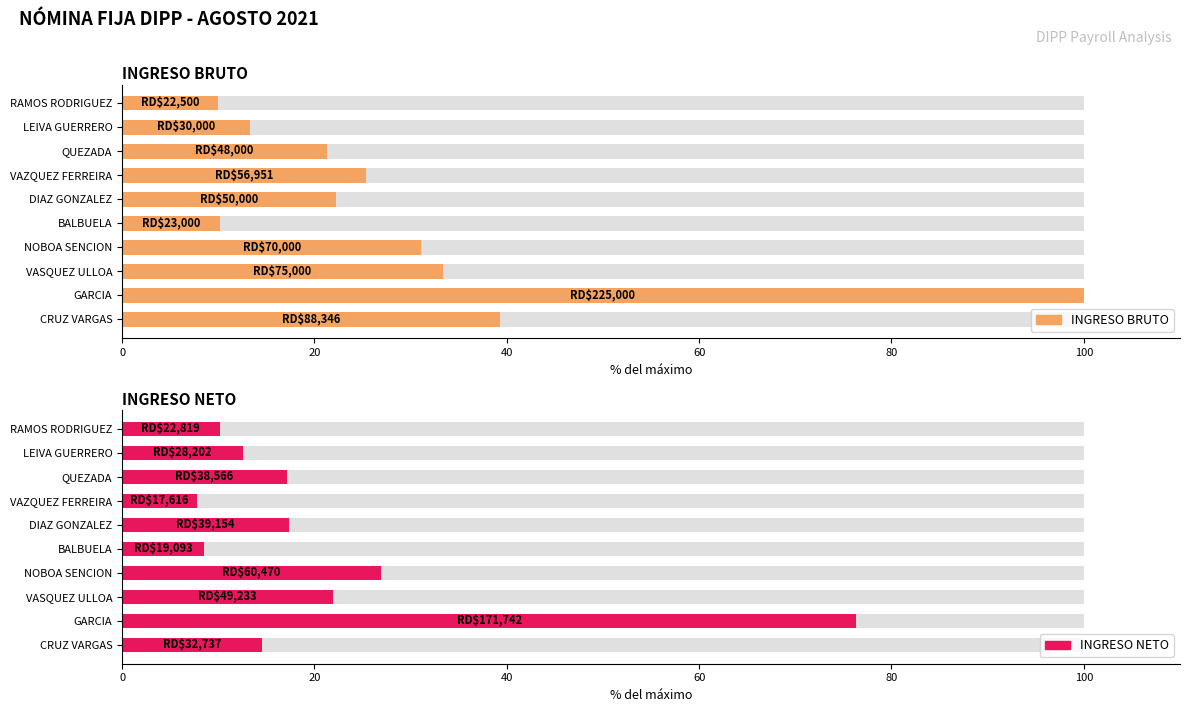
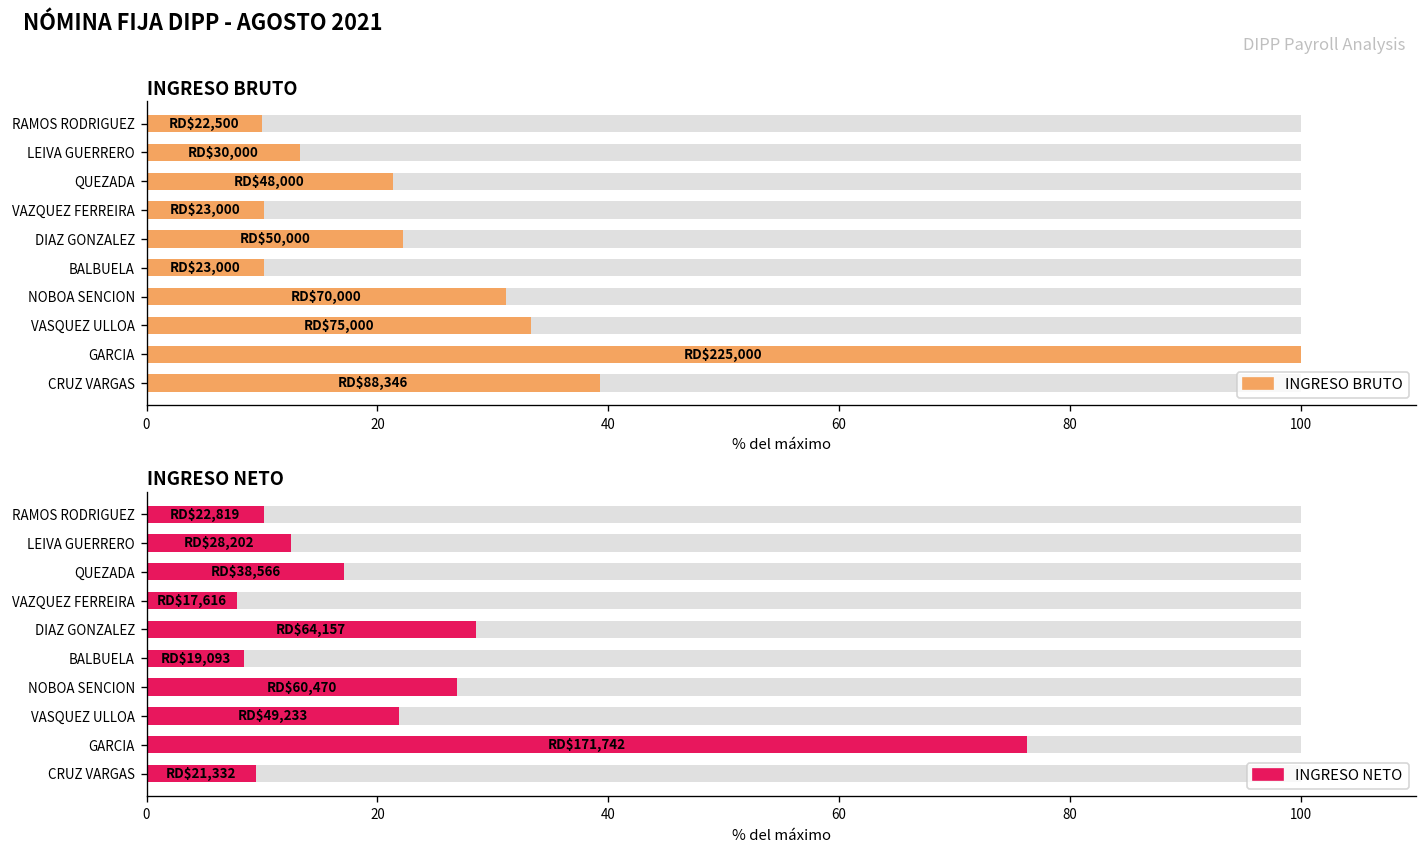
  {
    "INGRESO BRUTO": {
      "INGRESO BRUTO": {
-       "VAZQUEZ FERREIRA": "$56,951"
+       "VAZQUEZ FERREIRA": "$23,000"
      }
    },
    "INGRESO NETO": {
      "INGRESO NETO": {
-       "DIAZ GONZALEZ": "$39,154",
-       "CRUZ VARGAS": "$32,737"
+       "DIAZ GONZALEZ": "$64,157",
+       "CRUZ VARGAS": "$21,332"
      }
    }
  }
